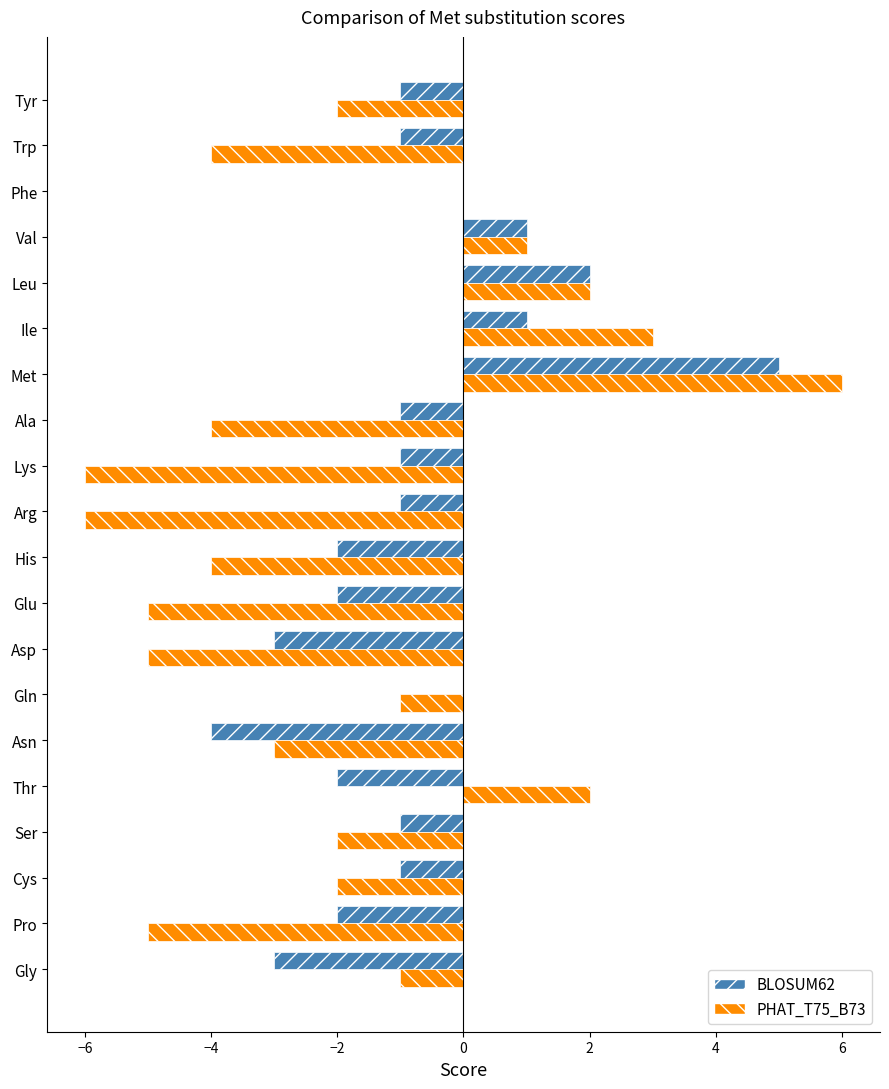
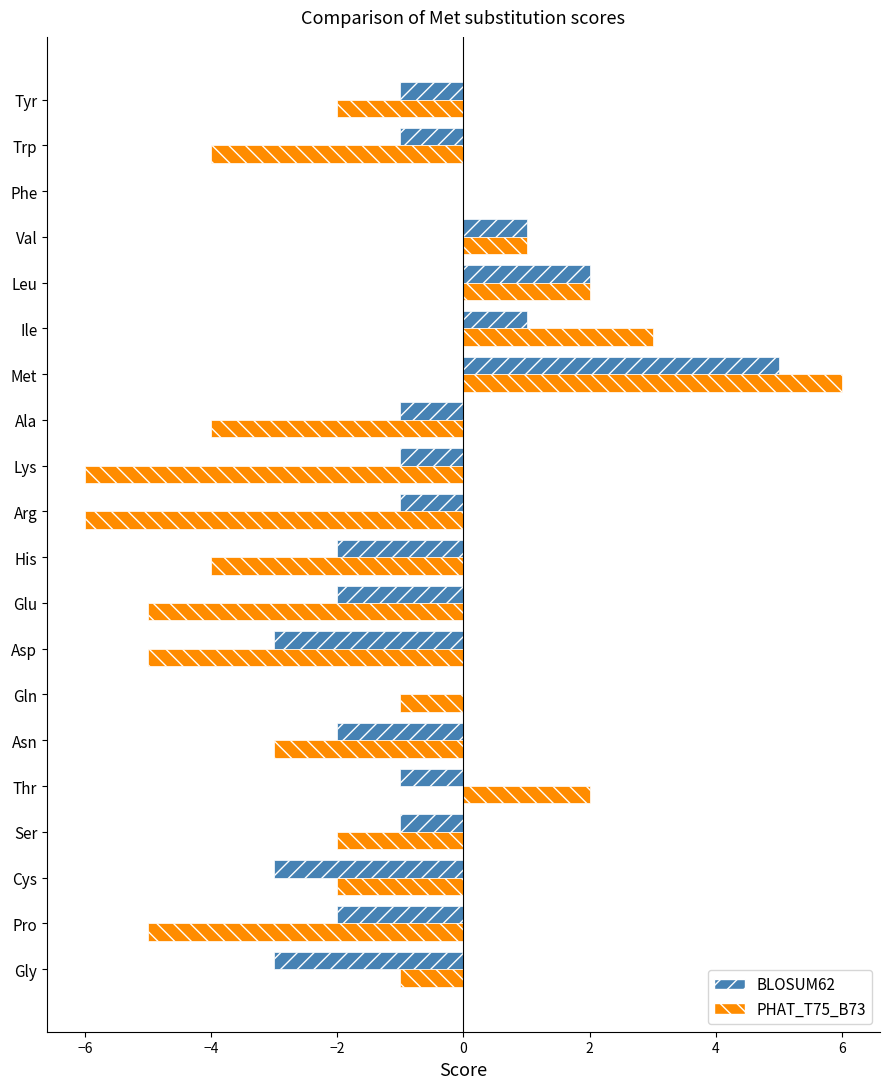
  {
    "BLOSUM62": {
      "Tyr": -1,
      "Trp": -1,
      "Phe": 0,
      "Val": 1,
      "Leu": 2,
      "Ile": 1,
      "Met": 5,
      "Ala": -1,
      "Lys": -1,
      "Arg": -1,
      "His": -2,
      "Glu": -2,
      "Asp": -3,
      "Gln": 0,
-     "Asn": -4,
-     "Thr": -2,
+     "Asn": -2,
+     "Thr": -1,
      "Ser": -1,
-     "Cys": -1,
+     "Cys": -3,
      "Pro": -2,
      "Gly": -3
    },
    "PHAT_T75_B73": {
      "Tyr": -2,
      "Trp": -4,
      "Phe": 0,
      "Val": 1,
      "Leu": 2,
      "Ile": 3,
      "Met": 6,
      "Ala": -4,
      "Lys": -6,
      "Arg": -6,
      "His": -4,
      "Glu": -5,
      "Asp": -5,
      "Gln": -1,
      "Asn": -3,
      "Thr": 2,
      "Ser": -2,
      "Cys": -2,
      "Pro": -5,
      "Gly": -1
    }
  }
